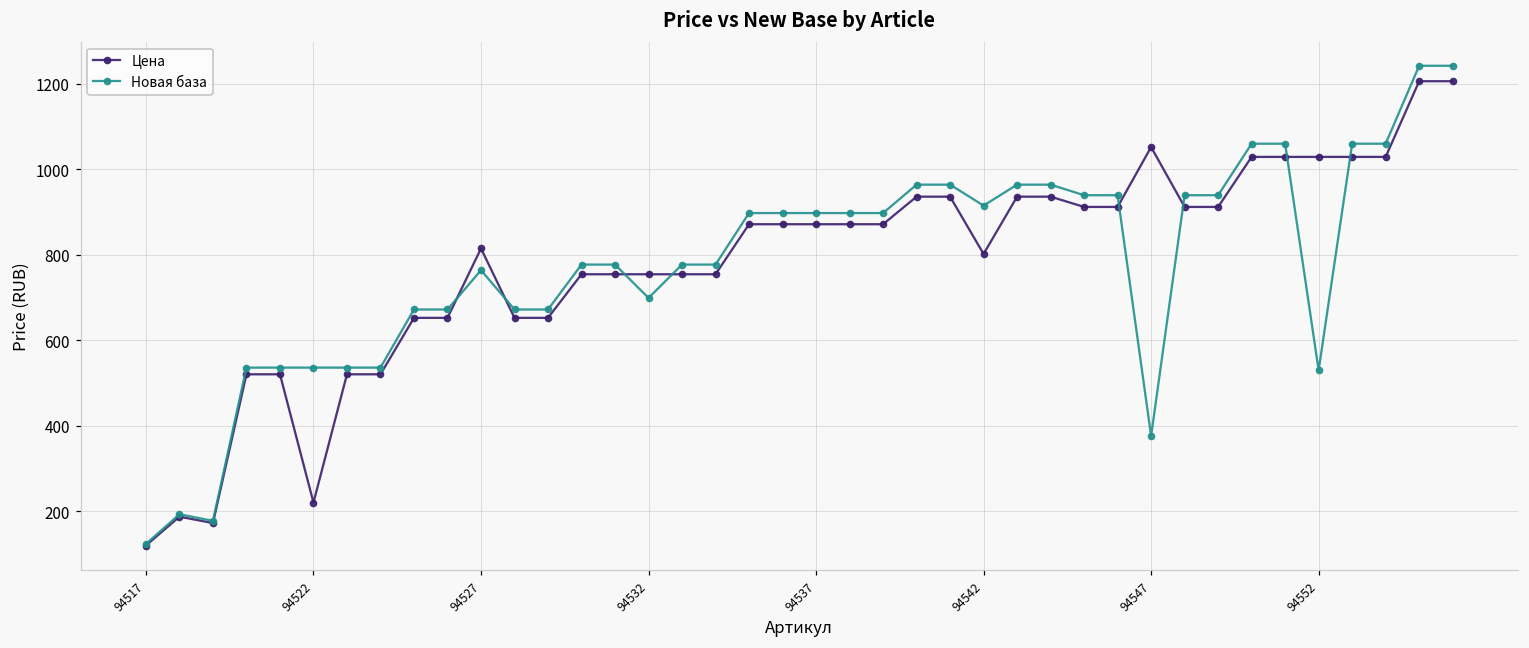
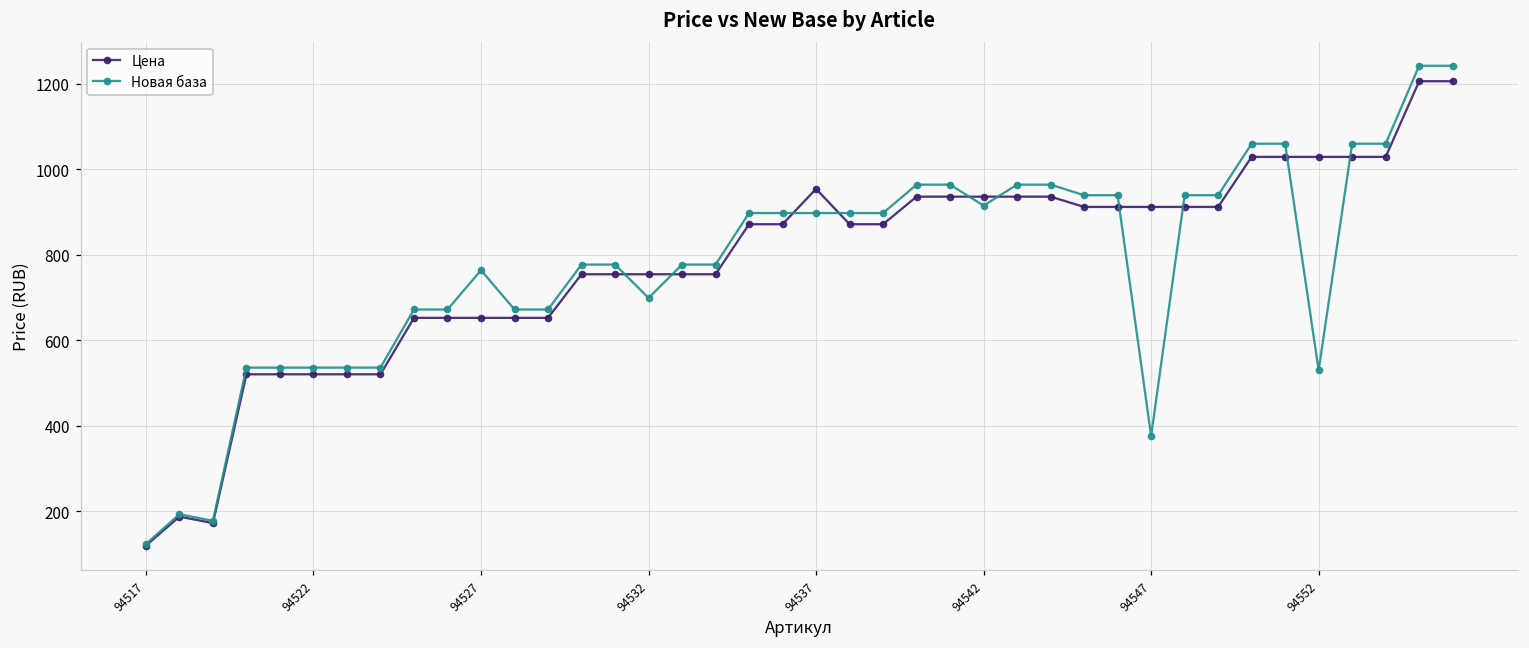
  {
    "Цена": {
-     "94522": 220,
-     "94527": 810,
+     "94522": 520,
+     "94527": 650,
      "94532": 750,
-     "94537": 870,
-     "94542": 800,
-     "94547": 1050,
+     "94537": 950,
+     "94542": 940,
+     "94547": 910,
      "94552": 1030
    },
    "Новая база": {
      "94522": 540,
      "94527": 760,
      "94532": 700,
      "94537": 900,
      "94542": 920,
      "94547": 380,
      "94552": 530
    }
  }
